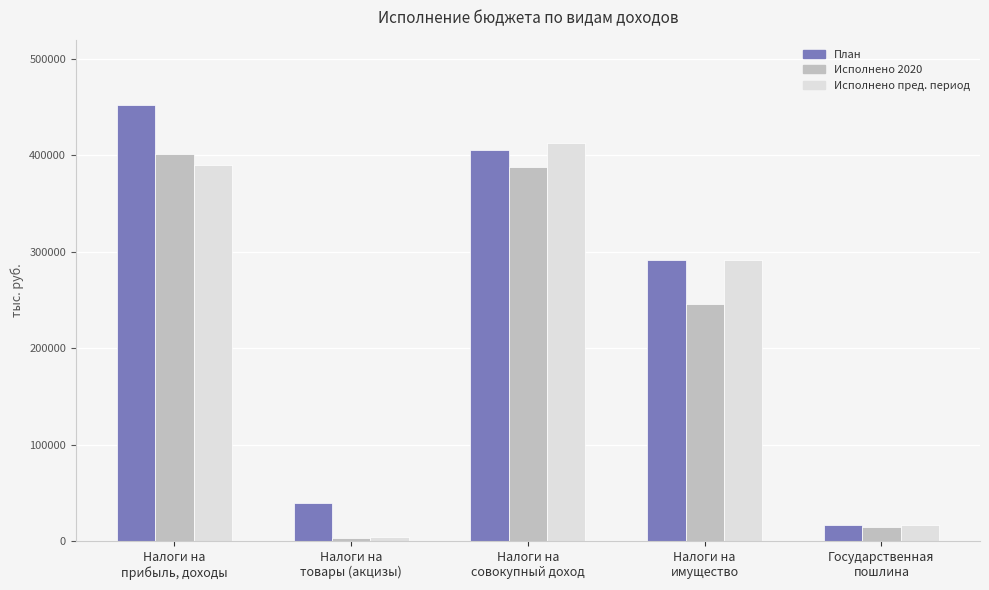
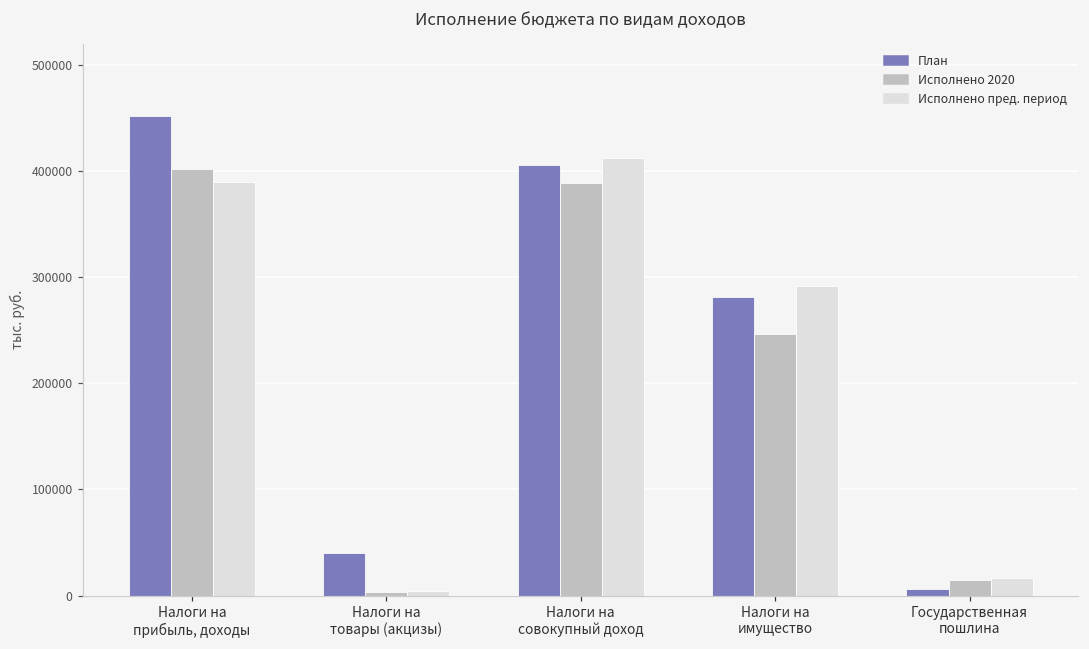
  {
    "План": {
      "Налоги на прибыль, доходы": 450000,
      "Налоги на товары (акцизы)": 40000,
      "Налоги на совокупный доход": 410000,
-     "Налоги на имущество": 290000,
-     "Государственная пошлина": 20000
+     "Налоги на имущество": 280000,
+     "Государственная пошлина": 10000
    }
  }
